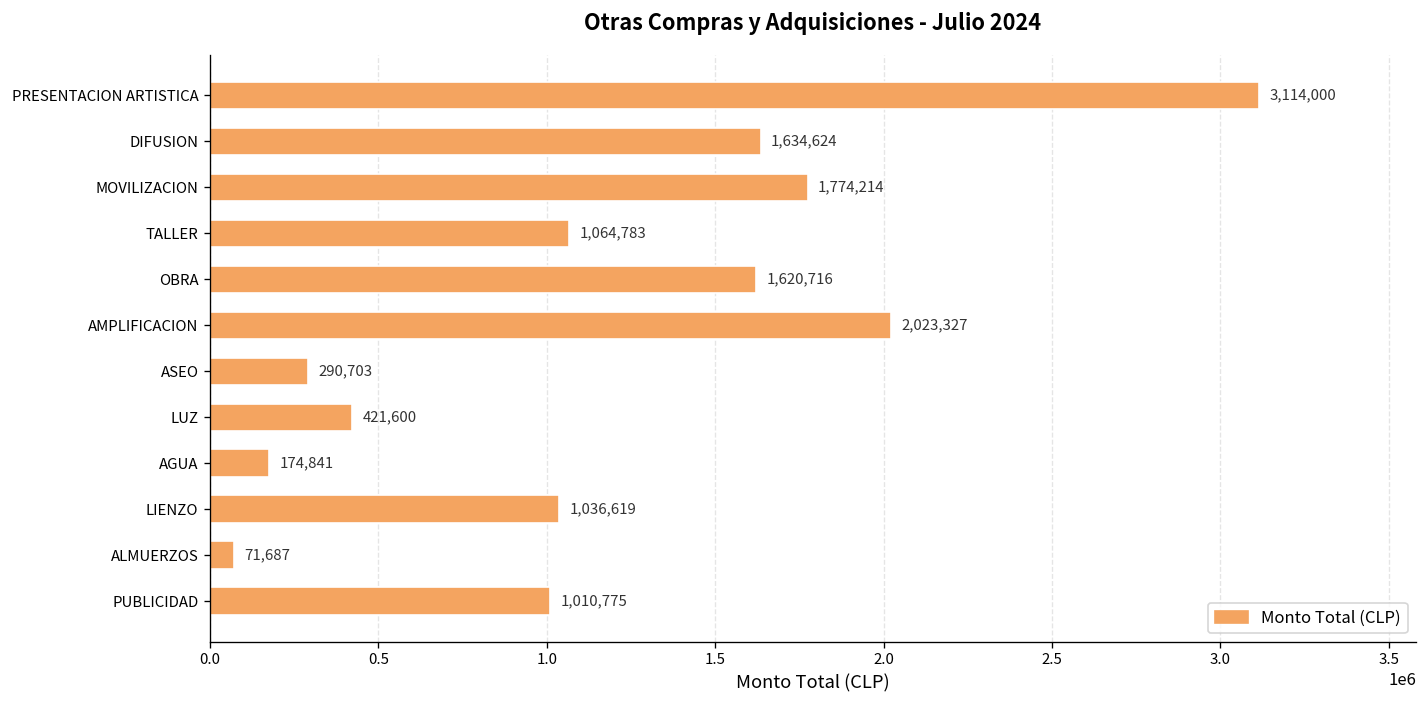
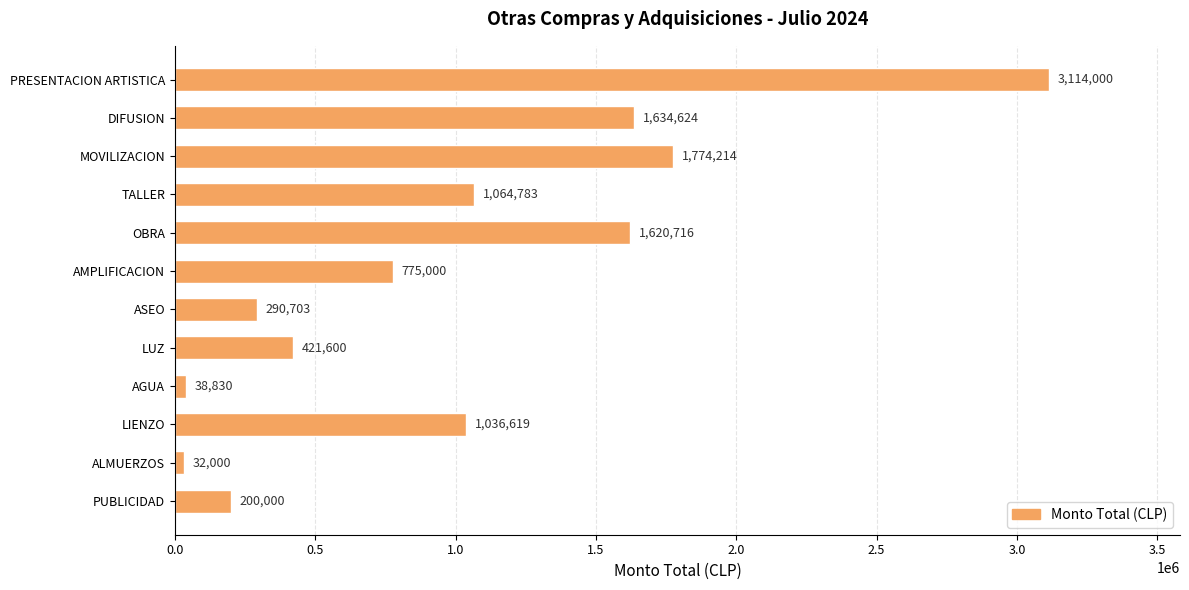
  {
    "PRESENTACION ARTISTICA": "3,114,000",
    "DIFUSION": "1,634,624",
    "MOVILIZACION": "1,774,214",
    "TALLER": "1,064,783",
    "OBRA": "1,620,716",
-   "AMPLIFICACION": "2,023,327",
+   "AMPLIFICACION": "775,000",
    "ASEO": "290,703",
    "LUZ": "421,600",
-   "AGUA": "174,841",
+   "AGUA": "38,830",
    "LIENZO": "1,036,619",
-   "ALMUERZOS": "71,687",
-   "PUBLICIDAD": "1,010,775"
+   "ALMUERZOS": "32,000",
+   "PUBLICIDAD": "200,000"
  }
